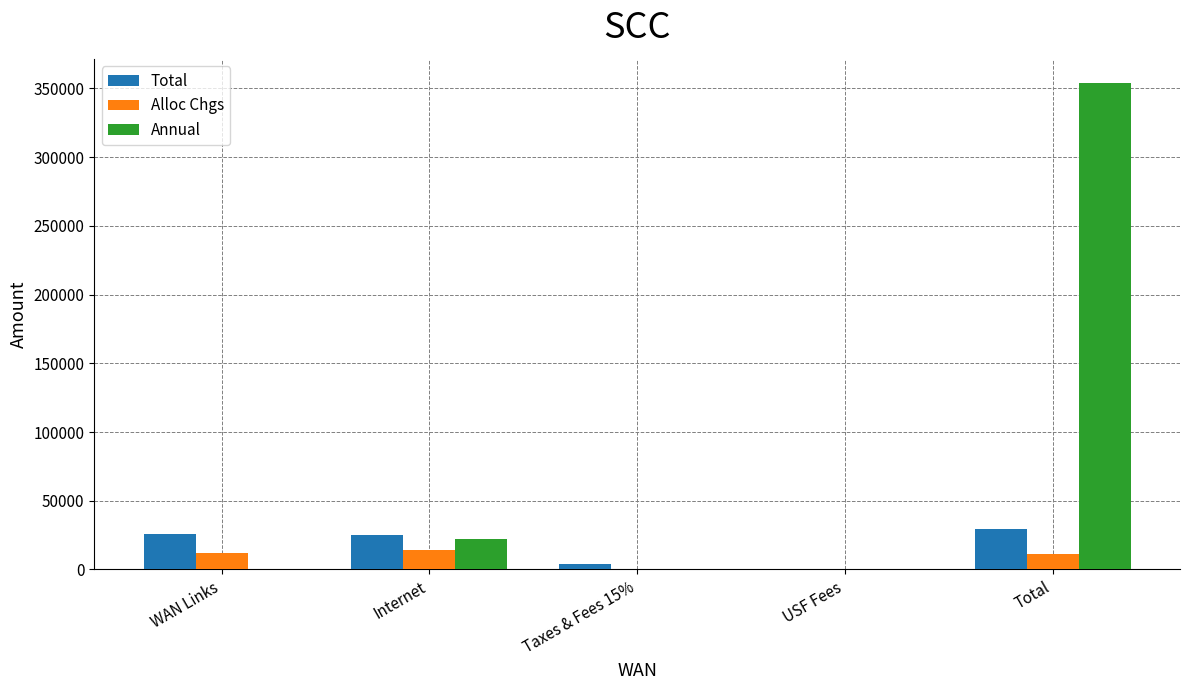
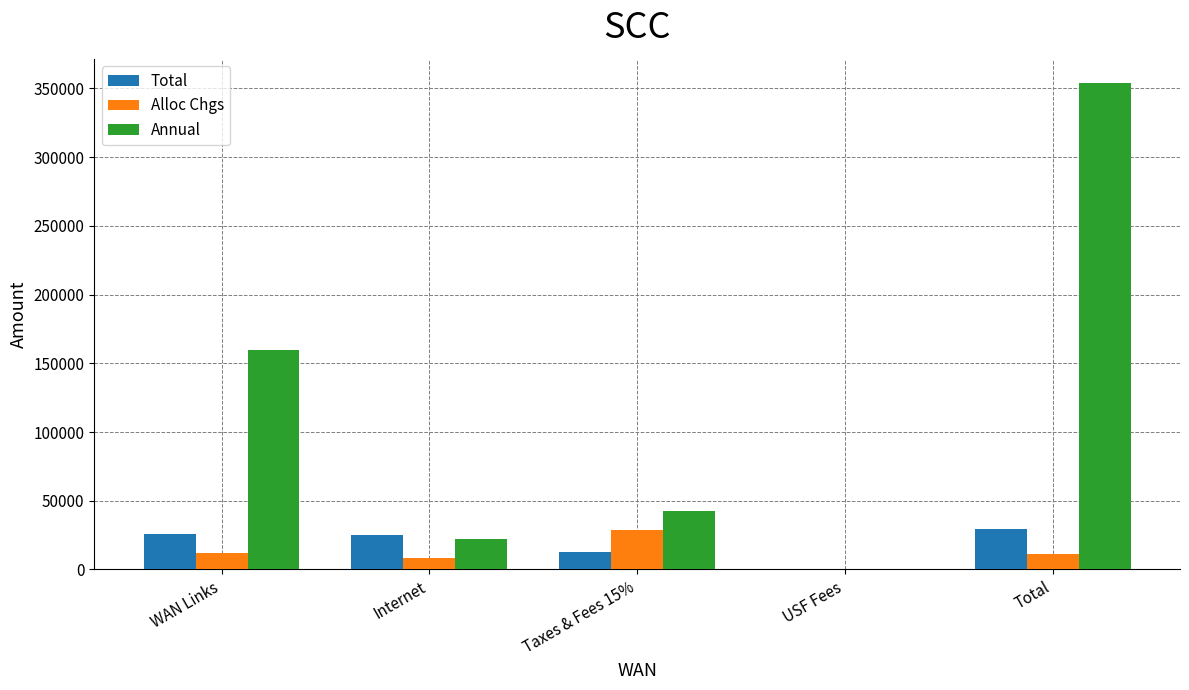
  {
    "Total": {
      "WAN Links": 26000,
      "Internet": 25000,
-     "Taxes & Fees 15%": 4000,
+     "Taxes & Fees 15%": 13000,
      "USF Fees": 0,
      "Total": 29000
    },
    "Alloc Chgs": {
      "WAN Links": 12000,
-     "Internet": 14000,
-     "Taxes & Fees 15%": 0,
+     "Internet": 8000,
+     "Taxes & Fees 15%": 29000,
      "USF Fees": 0,
      "Total": 11000
    },
    "Annual": {
-     "WAN Links": 0,
+     "WAN Links": 160000,
      "Internet": 22000,
-     "Taxes & Fees 15%": 0,
+     "Taxes & Fees 15%": 42000,
      "USF Fees": 0,
      "Total": 354000
    }
  }
